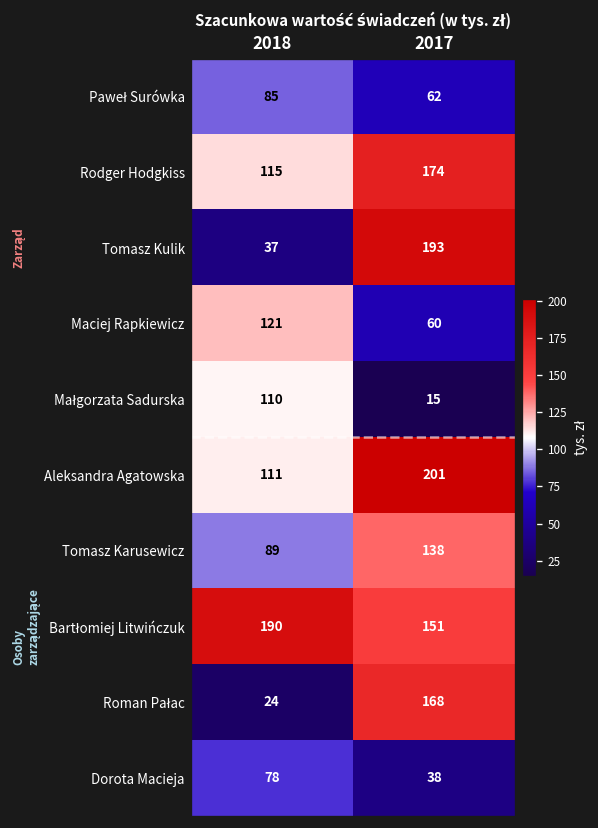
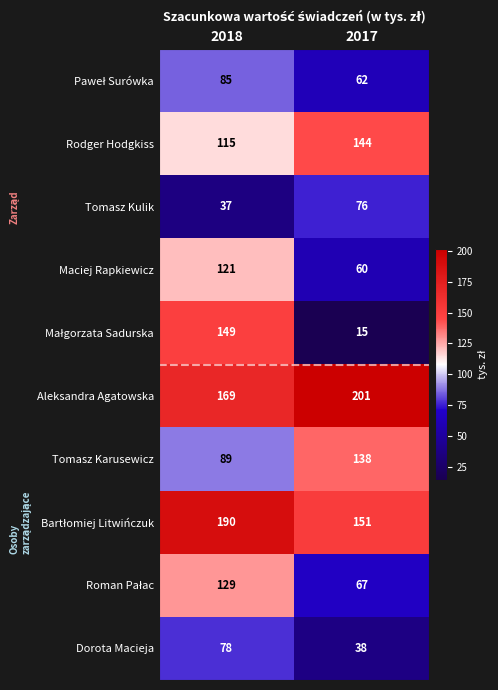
  {
    "Paweł Surówka": {
      "2018": 85,
      "2017": 62
    },
    "Rodger Hodgkiss": {
      "2018": 115,
-     "2017": 174
+     "2017": 144
    },
    "Tomasz Kulik": {
      "2018": 37,
-     "2017": 193
+     "2017": 76
    },
    "Maciej Rapkiewicz": {
      "2018": 121,
      "2017": 60
    },
    "Małgorzata Sadurska": {
-     "2018": 110,
+     "2018": 149,
      "2017": 15
    },
    "Aleksandra Agatowska": {
-     "2018": 111,
+     "2018": 169,
      "2017": 201
    },
    "Tomasz Karusewicz": {
      "2018": 89,
      "2017": 138
    },
    "Bartłomiej Litwińczuk": {
      "2018": 190,
      "2017": 151
    },
    "Roman Pałac": {
-     "2018": 24,
-     "2017": 168
+     "2018": 129,
+     "2017": 67
    },
    "Dorota Macieja": {
      "2018": 78,
      "2017": 38
    }
  }
